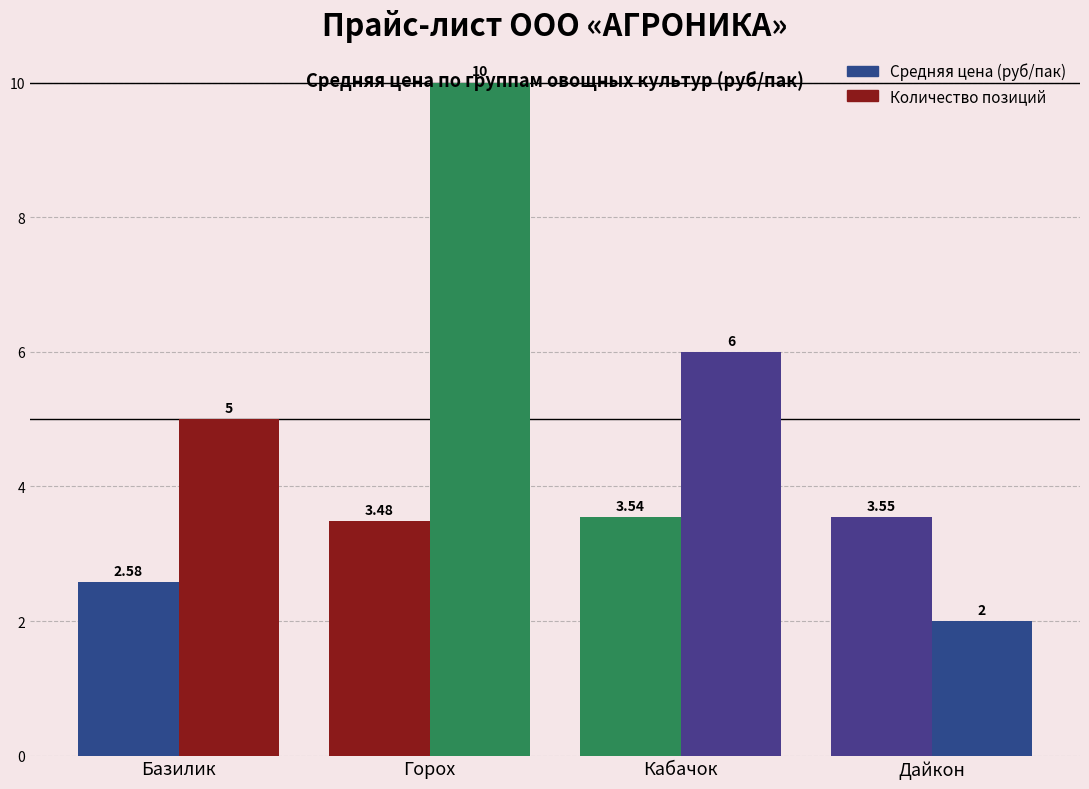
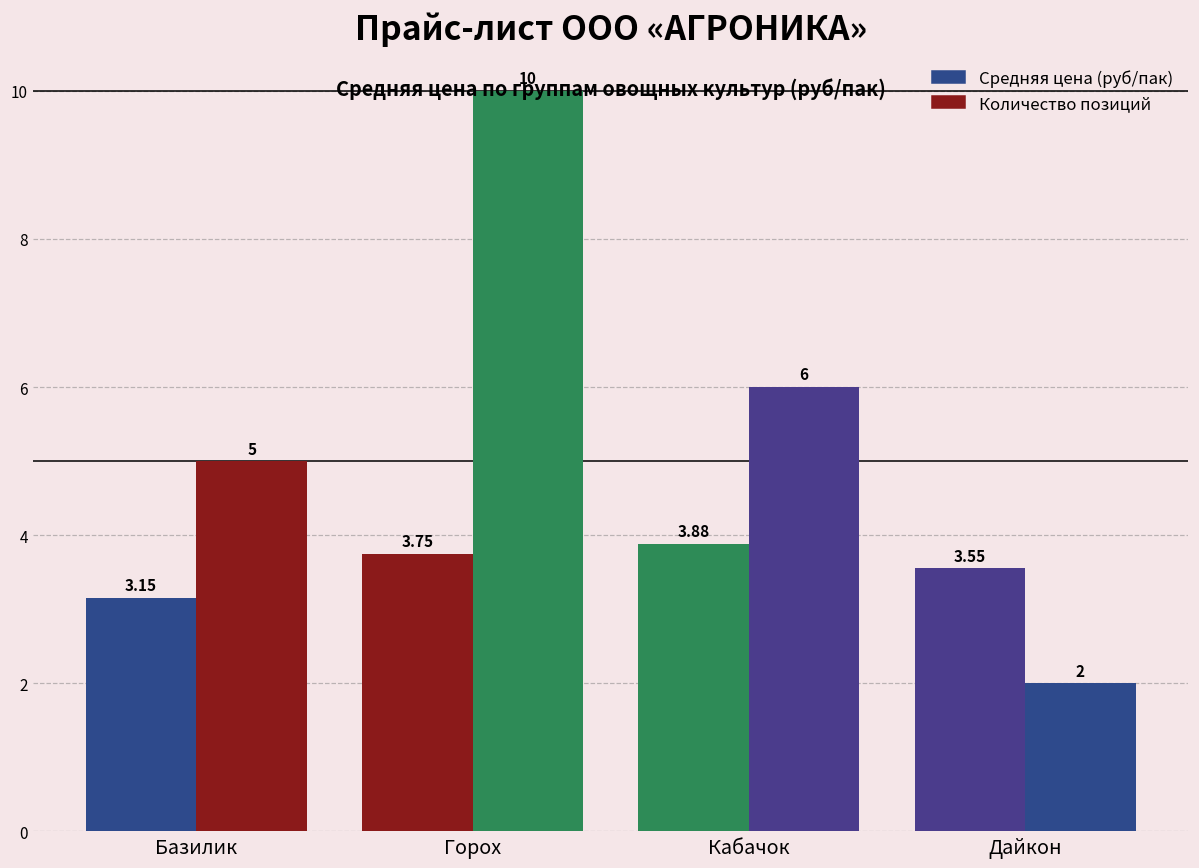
  {
    "Средняя цена (руб/пак)": {
-     "Базилик": 2.58,
-     "Горох": 3.48,
-     "Кабачок": 3.54,
+     "Базилик": 3.15,
+     "Горох": 3.75,
+     "Кабачок": 3.88,
      "Дайкон": 3.55
    },
    "Количество позиций": {
      "Базилик": 5,
      "Кабачок": 6,
      "Дайкон": 2
    }
  }
